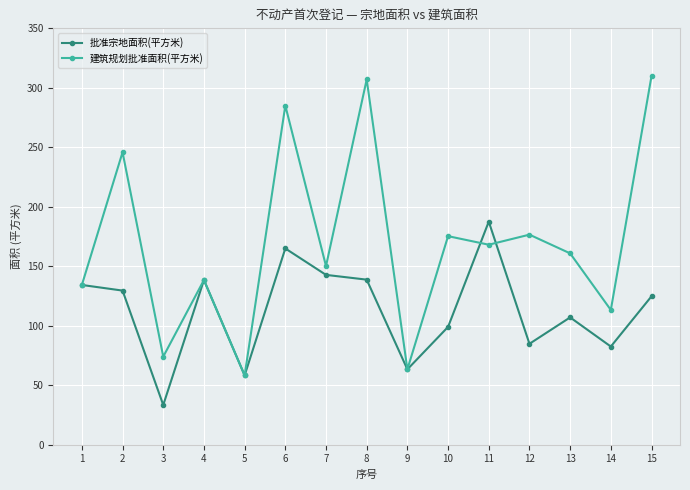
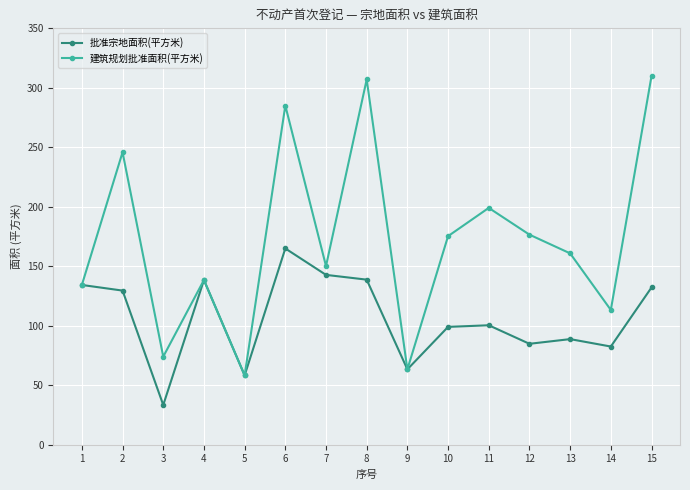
  {
    "批准宗地面积(平方米)": {
      "2": 130,
      "3": 33,
      "6": 165,
      "7": 143,
      "8": 139,
      "10": 99,
-     "11": 188,
+     "11": 100,
      "12": 85,
-     "13": 107,
+     "13": 89,
      "14": 83,
-     "15": 125
+     "15": 132
    },
    "建筑规划批准面积(平方米)": {
      "2": 246,
      "3": 74,
      "6": 285,
      "7": 150,
      "8": 307,
      "10": 175,
-     "11": 168,
+     "11": 199,
      "12": 177,
      "13": 161,
      "14": 113,
      "15": 310
    }
  }
